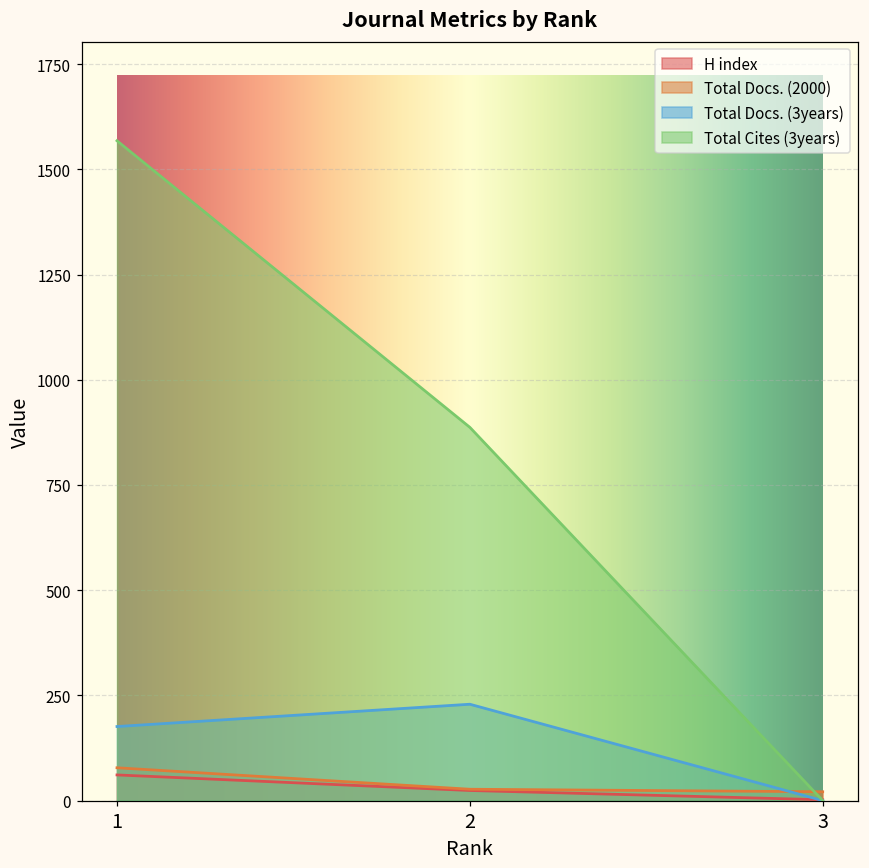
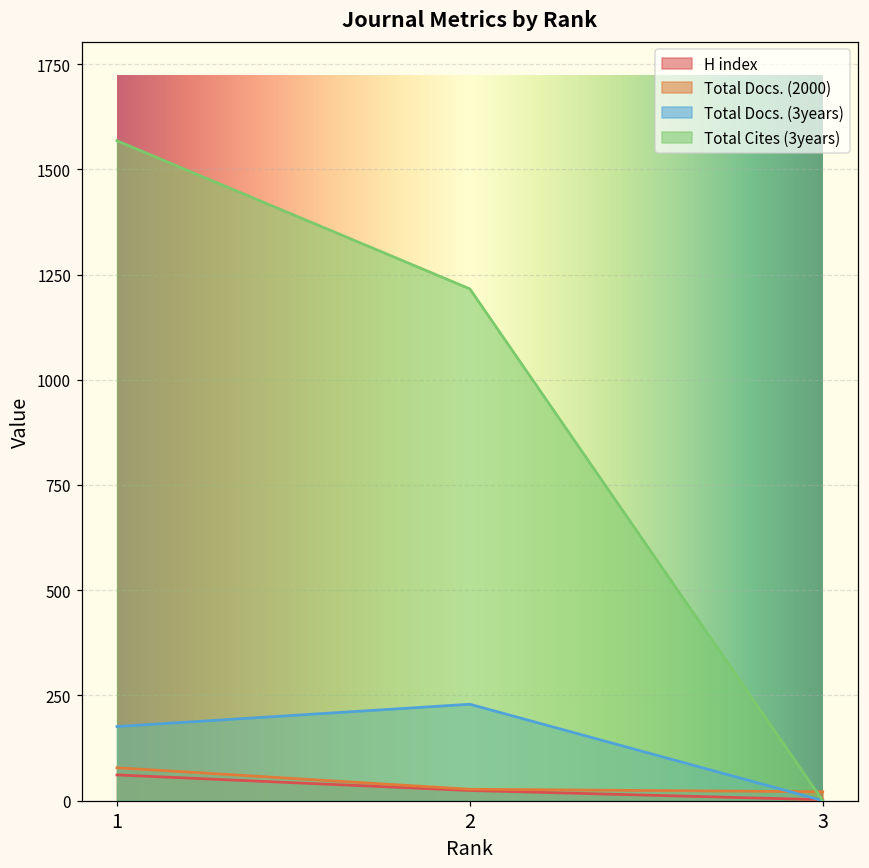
  {
    "Total Docs. (3years)": {
      "1": 180,
      "2": 230
    },
    "Total Cites (3years)": {
      "1": 1570,
-     "2": 890
+     "2": 1220
    }
  }
